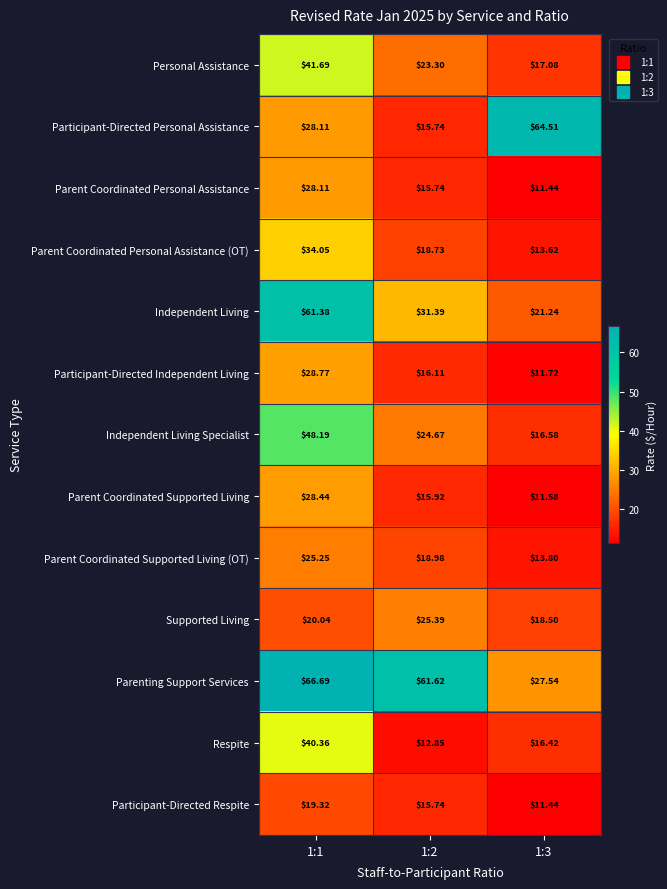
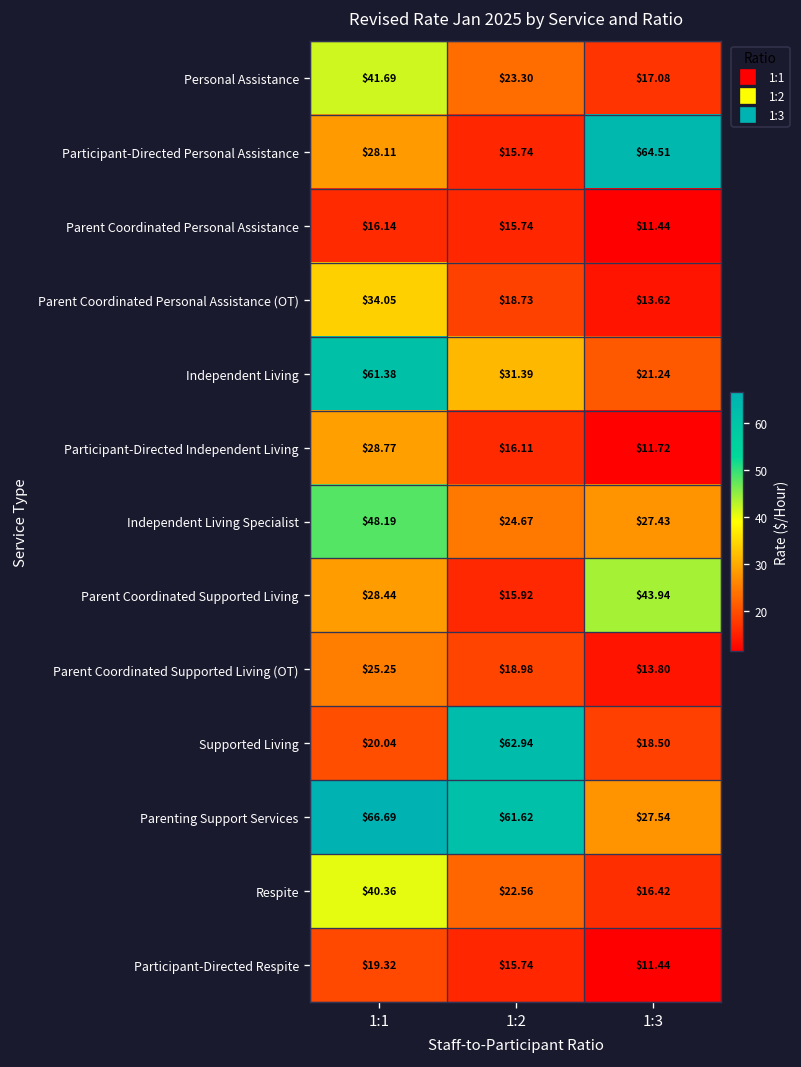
  {
    "Personal Assistance": {
      "1:1": "$41.69",
      "1:2": "$23.30",
      "1:3": "$17.08"
    },
    "Participant-Directed Personal Assistance": {
      "1:1": "$28.11",
      "1:2": "$15.74",
      "1:3": "$64.51"
    },
    "Parent Coordinated Personal Assistance": {
-     "1:1": "$28.11",
+     "1:1": "$16.14",
      "1:2": "$15.74",
      "1:3": "$11.44"
    },
    "Parent Coordinated Personal Assistance (OT)": {
      "1:1": "$34.05",
      "1:2": "$18.73",
      "1:3": "$13.62"
    },
    "Independent Living": {
      "1:1": "$61.38",
      "1:2": "$31.39",
      "1:3": "$21.24"
    },
    "Participant-Directed Independent Living": {
      "1:1": "$28.77",
      "1:2": "$16.11",
      "1:3": "$11.72"
    },
    "Independent Living Specialist": {
      "1:1": "$48.19",
      "1:2": "$24.67",
-     "1:3": "$16.58"
+     "1:3": "$27.43"
    },
    "Parent Coordinated Supported Living": {
      "1:1": "$28.44",
      "1:2": "$15.92",
-     "1:3": "$11.58"
+     "1:3": "$43.94"
    },
    "Parent Coordinated Supported Living (OT)": {
      "1:1": "$25.25",
      "1:2": "$18.98",
      "1:3": "$13.80"
    },
    "Supported Living": {
      "1:1": "$20.04",
-     "1:2": "$25.39",
+     "1:2": "$62.94",
      "1:3": "$18.50"
    },
    "Parenting Support Services": {
      "1:1": "$66.69",
      "1:2": "$61.62",
      "1:3": "$27.54"
    },
    "Respite": {
      "1:1": "$40.36",
-     "1:2": "$12.85",
+     "1:2": "$22.56",
      "1:3": "$16.42"
    },
    "Participant-Directed Respite": {
      "1:1": "$19.32",
      "1:2": "$15.74",
      "1:3": "$11.44"
    }
  }
